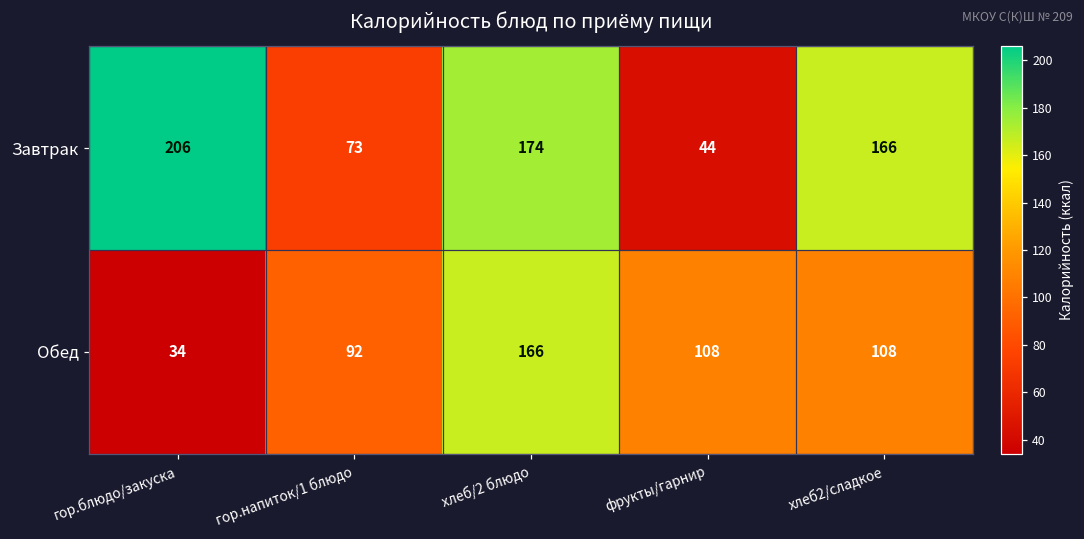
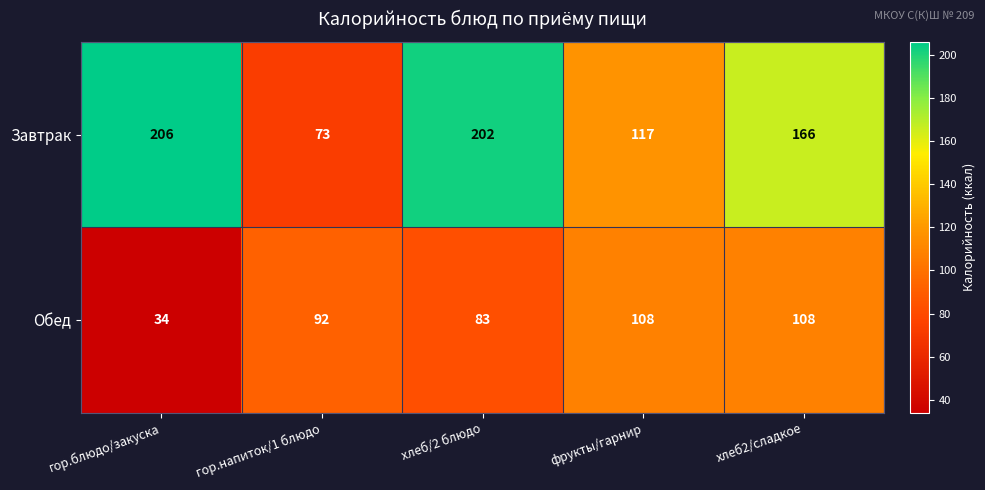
  {
    "Завтрак": {
      "гор.блюдо/закуска": 206,
      "гор.напиток/1 блюдо": 73,
-     "хлеб/2 блюдо": 174,
-     "фрукты/гарнир": 44,
+     "хлеб/2 блюдо": 202,
+     "фрукты/гарнир": 117,
      "хлеб2/сладкое": 166
    },
    "Обед": {
      "гор.блюдо/закуска": 34,
      "гор.напиток/1 блюдо": 92,
-     "хлеб/2 блюдо": 166,
+     "хлеб/2 блюдо": 83,
      "фрукты/гарнир": 108,
      "хлеб2/сладкое": 108
    }
  }
